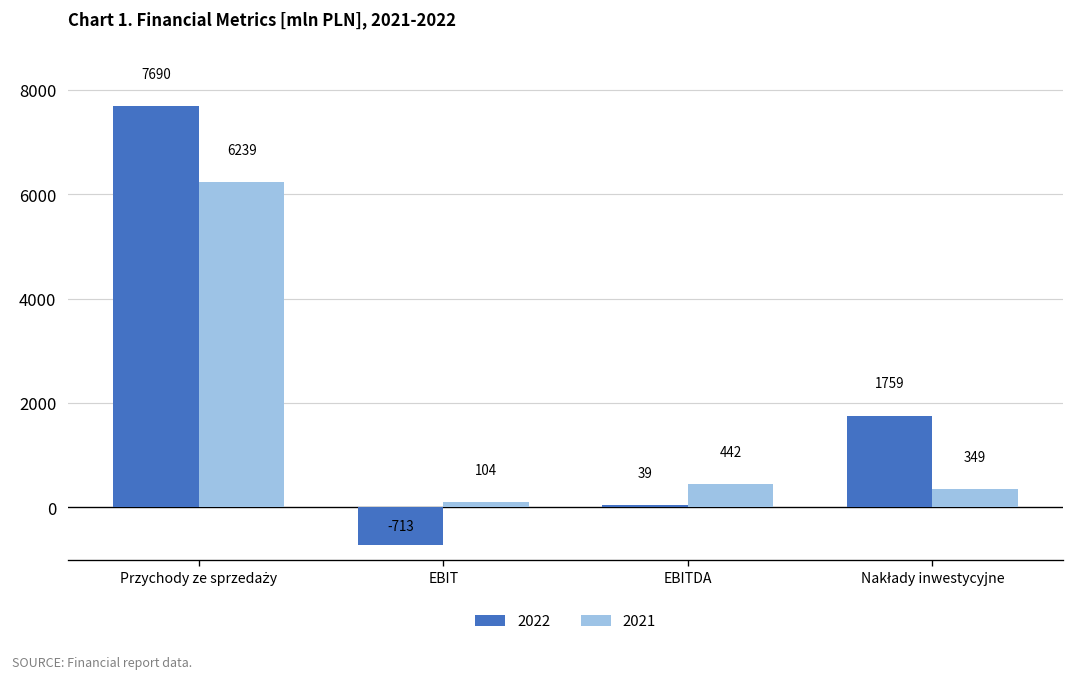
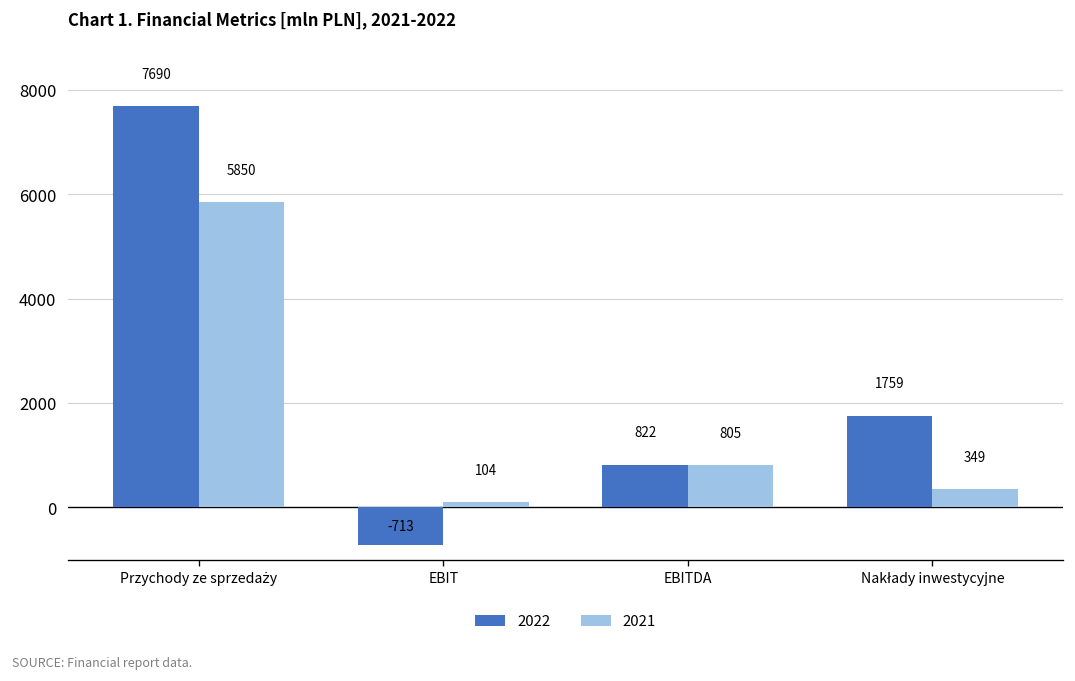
  {
    "2022": {
      "Przychody ze sprzedaży": 7690,
      "EBIT": -713,
-     "EBITDA": 39,
+     "EBITDA": 822,
      "Nakłady inwestycyjne": 1759
    },
    "2021": {
-     "Przychody ze sprzedaży": 6239,
+     "Przychody ze sprzedaży": 5850,
      "EBIT": 104,
-     "EBITDA": 442,
+     "EBITDA": 805,
      "Nakłady inwestycyjne": 349
    }
  }
